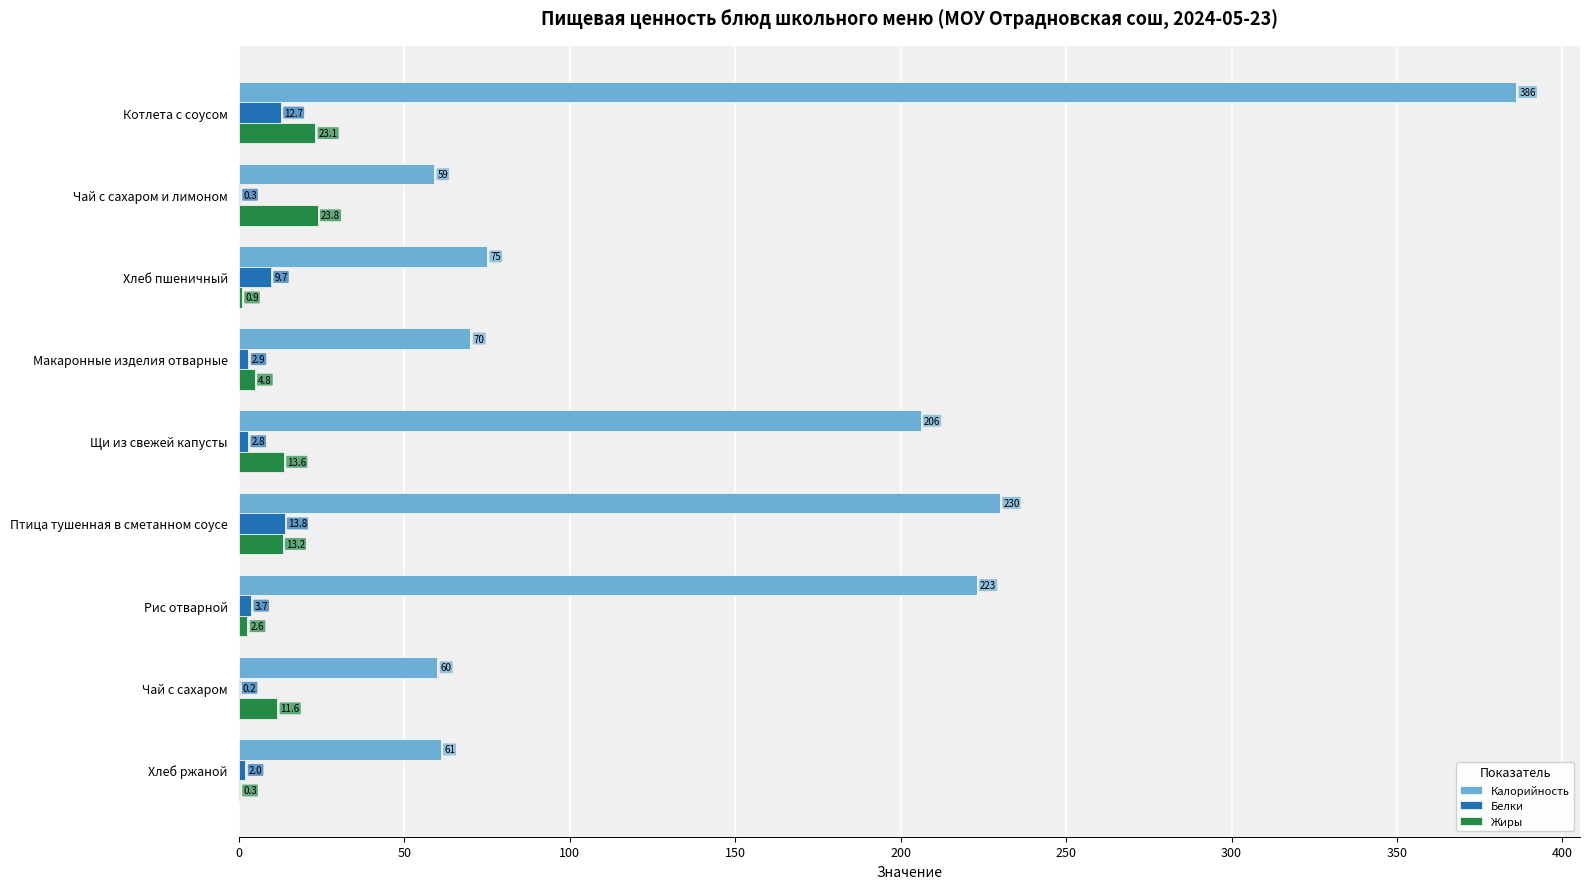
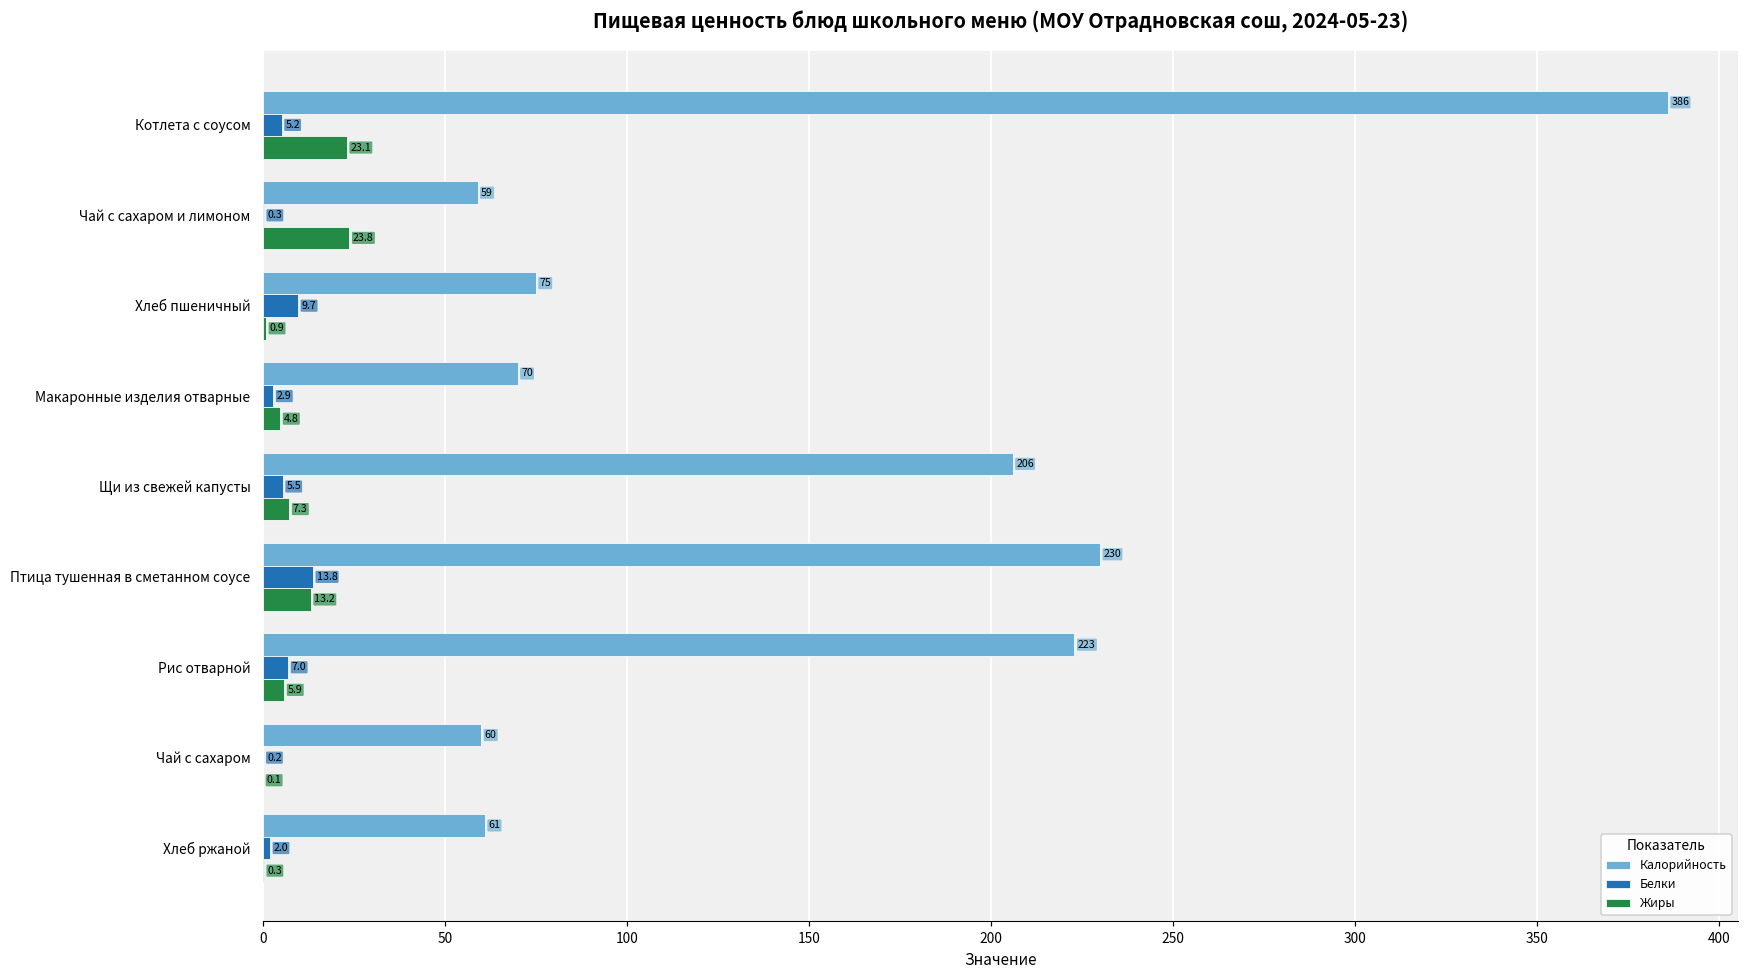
  {
    "Белки": {
-     "Котлета с соусом": 12.7,
-     "Щи из свежей капусты": 2.8,
-     "Рис отварной": 3.7
+     "Котлета с соусом": 5.2,
+     "Щи из свежей капусты": 5.5,
+     "Рис отварной": 7.0
    },
    "Жиры": {
-     "Щи из свежей капусты": 13.6,
-     "Рис отварной": 2.6,
-     "Чай с сахаром": 11.6
+     "Щи из свежей капусты": 7.3,
+     "Рис отварной": 5.9,
+     "Чай с сахаром": 0.1
    }
  }
